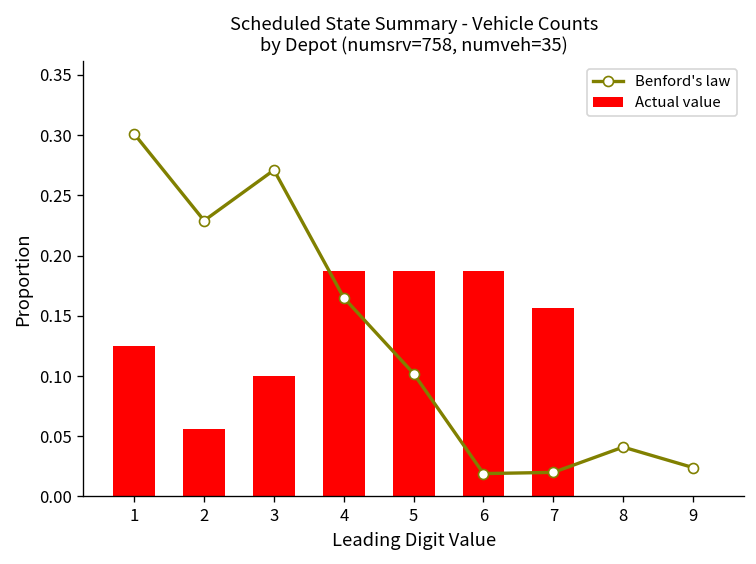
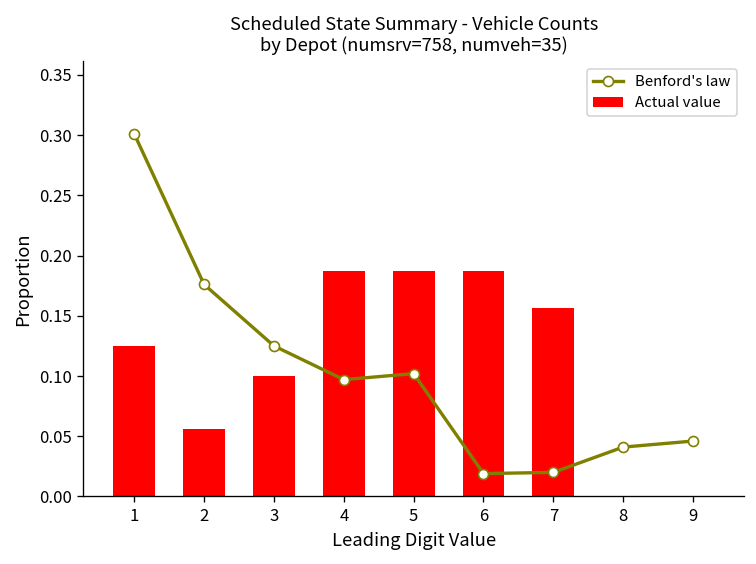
  {
    "Benford's law": {
      "1": 0.301,
-     "2": 0.229,
-     "3": 0.271,
-     "4": 0.165,
+     "2": 0.176,
+     "3": 0.125,
+     "4": 0.097,
      "5": 0.102,
      "6": 0.019,
      "7": 0.020,
      "8": 0.041,
-     "9": 0.024
+     "9": 0.046
    },
    "Actual value": {
      "1": 0.125,
      "2": 0.056,
      "3": 0.100,
      "4": 0.188,
      "5": 0.188,
      "6": 0.188,
      "7": 0.156,
      "8": 0.000,
      "9": 0.000
    }
  }
